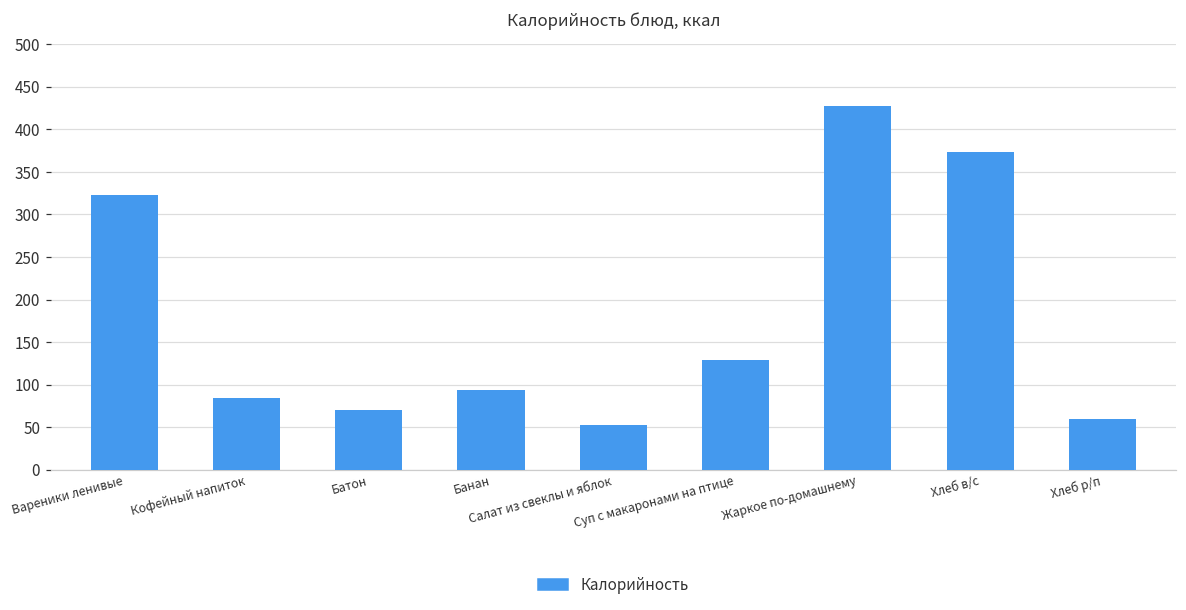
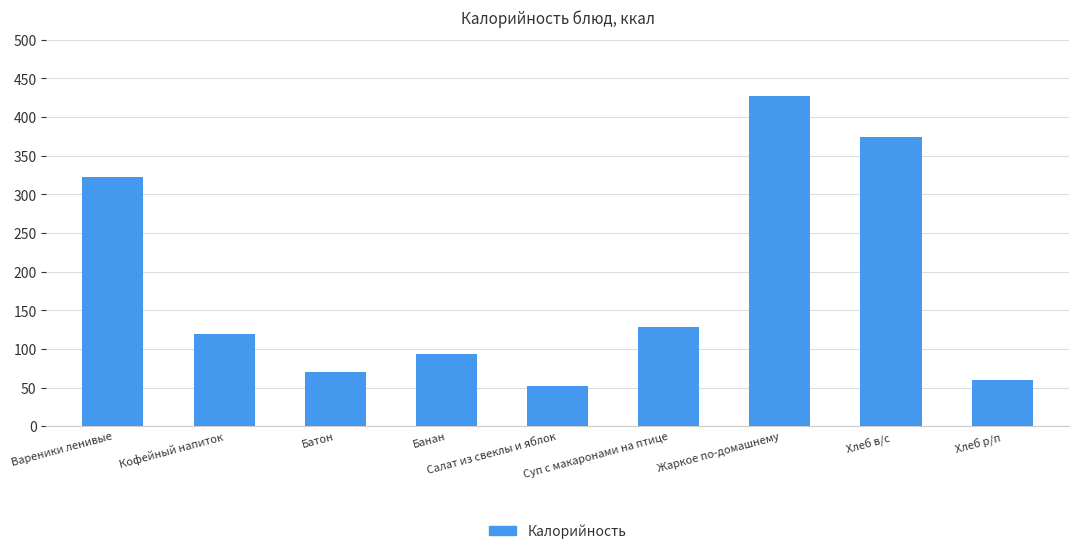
  {
    "Вареники ленивые": 320,
-   "Кофейный напиток": 80,
+   "Кофейный напиток": 120,
    "Батон": 70,
    "Банан": 90,
    "Салат из свеклы и яблок": 50,
    "Суп с макаронами на птице": 130,
    "Жаркое по-домашнему": 430,
    "Хлеб в/с": 370,
    "Хлеб р/п": 60
  }
